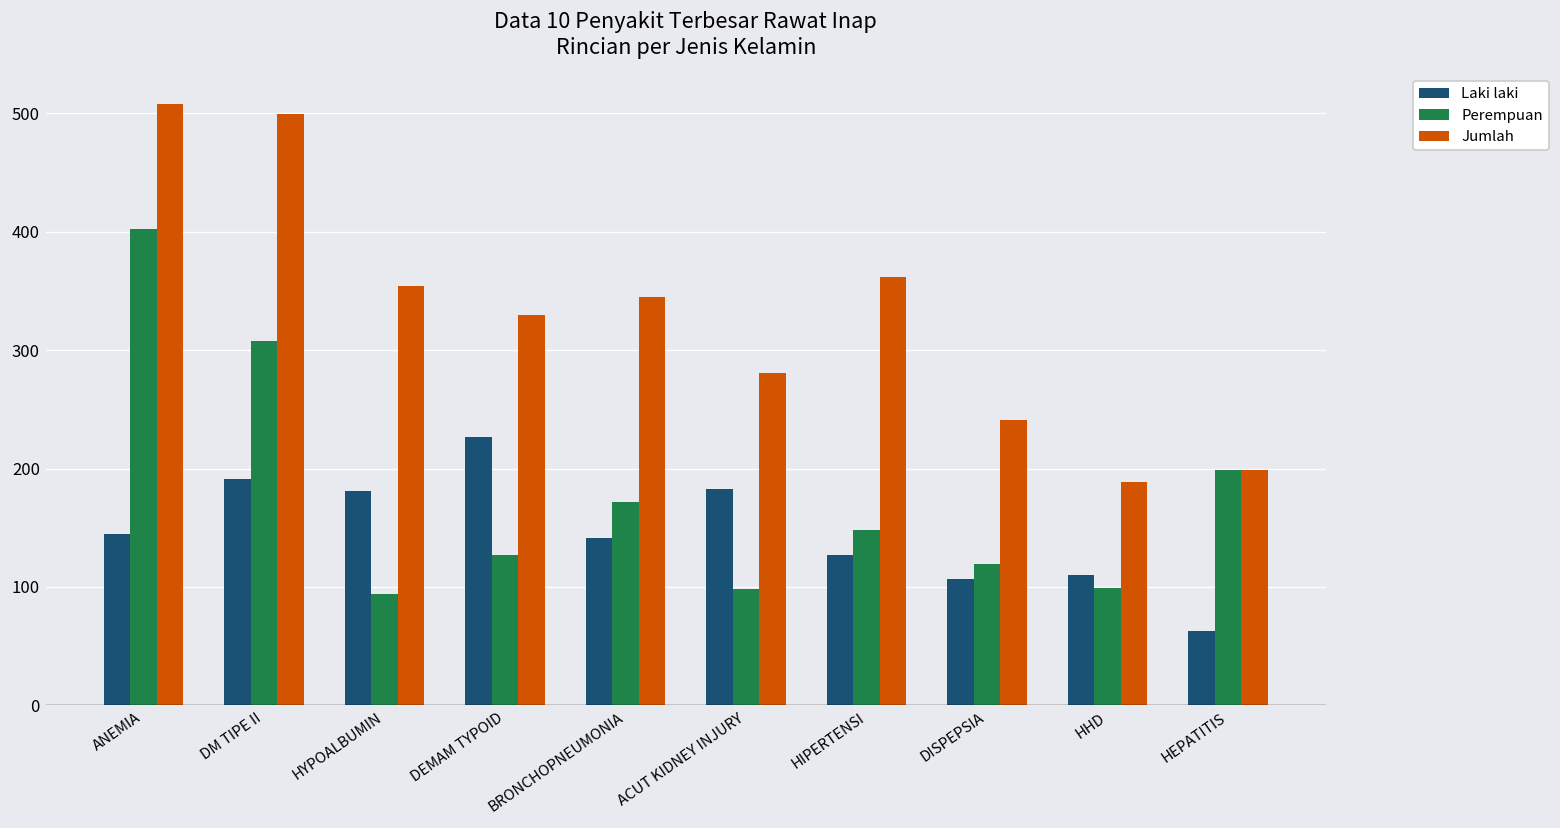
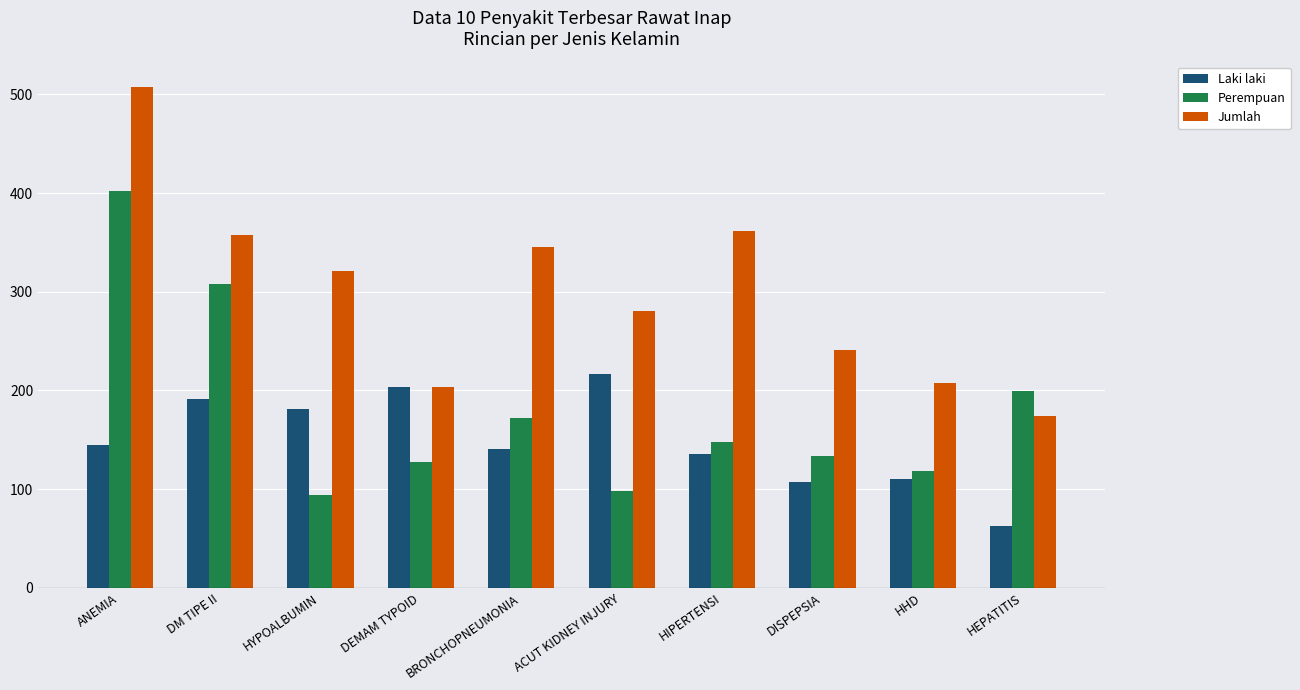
  {
    "Laki laki": {
      "ANEMIA": 150,
      "DM TIPE II": 190,
      "HYPOALBUMIN": 180,
-     "DEMAM TYPOID": 230,
+     "DEMAM TYPOID": 200,
      "BRONCHOPNEUMONIA": 140,
-     "ACUT KIDNEY INJURY": 180,
-     "HIPERTENSI": 130,
+     "ACUT KIDNEY INJURY": 220,
+     "HIPERTENSI": 140,
      "DISPEPSIA": 110,
      "HHD": 110,
      "HEPATITIS": 60
    },
    "Perempuan": {
      "ANEMIA": 400,
      "DM TIPE II": 310,
      "HYPOALBUMIN": 90,
      "DEMAM TYPOID": 130,
      "BRONCHOPNEUMONIA": 170,
      "ACUT KIDNEY INJURY": 100,
      "HIPERTENSI": 150,
-     "DISPEPSIA": 120,
-     "HHD": 100,
+     "DISPEPSIA": 130,
+     "HHD": 120,
      "HEPATITIS": 200
    },
    "Jumlah": {
      "ANEMIA": 510,
-     "DM TIPE II": 500,
-     "HYPOALBUMIN": 350,
-     "DEMAM TYPOID": 330,
+     "DM TIPE II": 360,
+     "HYPOALBUMIN": 320,
+     "DEMAM TYPOID": 200,
      "BRONCHOPNEUMONIA": 350,
      "ACUT KIDNEY INJURY": 280,
      "HIPERTENSI": 360,
      "DISPEPSIA": 240,
-     "HHD": 190,
-     "HEPATITIS": 200
+     "HHD": 210,
+     "HEPATITIS": 170
    }
  }
